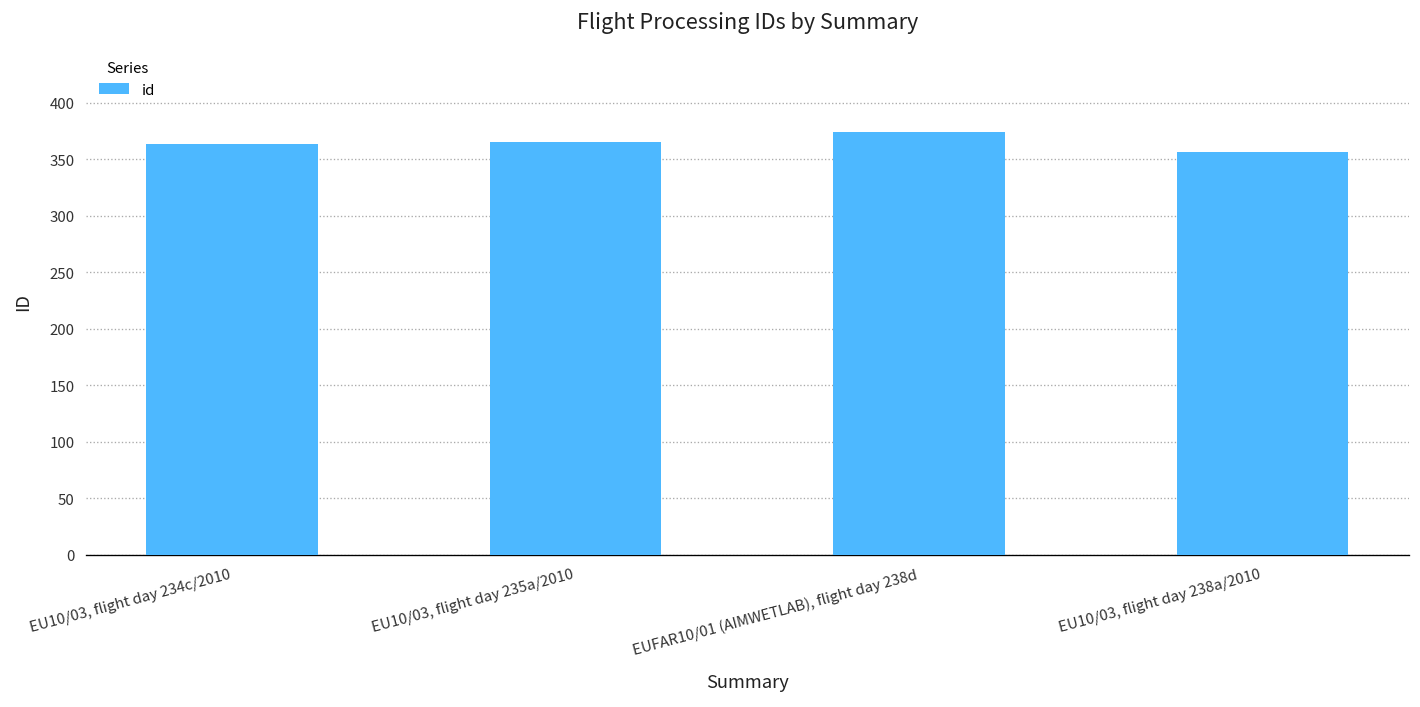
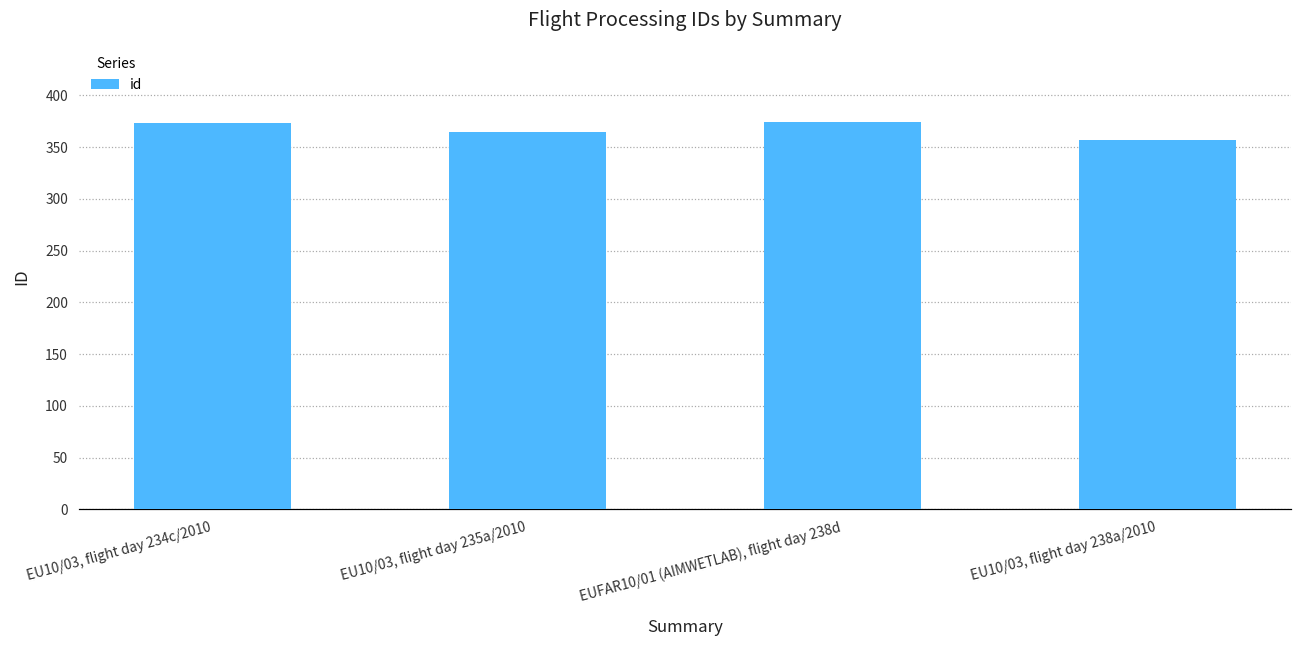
  {
-   "EU10/03, flight day 234c/2010": 360,
+   "EU10/03, flight day 234c/2010": 370,
    "EU10/03, flight day 235a/2010": 370,
    "EUFAR10/01 (AIMWETLAB), flight day 238d": 370,
    "EU10/03, flight day 238a/2010": 360
  }
